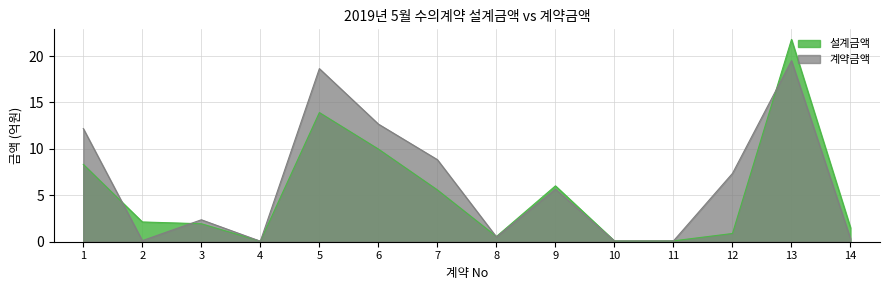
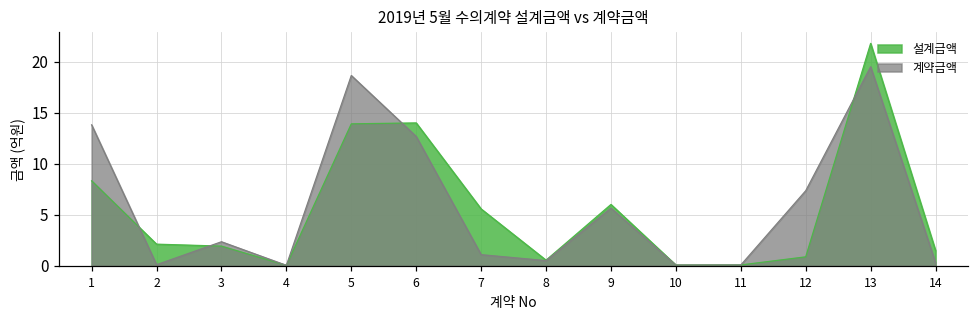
  {
    "설계금액": {
      "1": 8,
      "2": 2,
      "3": 2,
      "5": 14,
-     "6": 10,
+     "6": 14,
      "7": 6,
      "9": 6,
      "12": 1,
      "13": 22,
      "14": 2
    },
    "계약금액": {
-     "1": 12,
+     "1": 14,
      "2": 0,
      "3": 2,
      "5": 19,
      "6": 13,
-     "7": 9,
+     "7": 1,
      "9": 6,
      "12": 7,
      "13": 20,
      "14": 0
    }
  }
